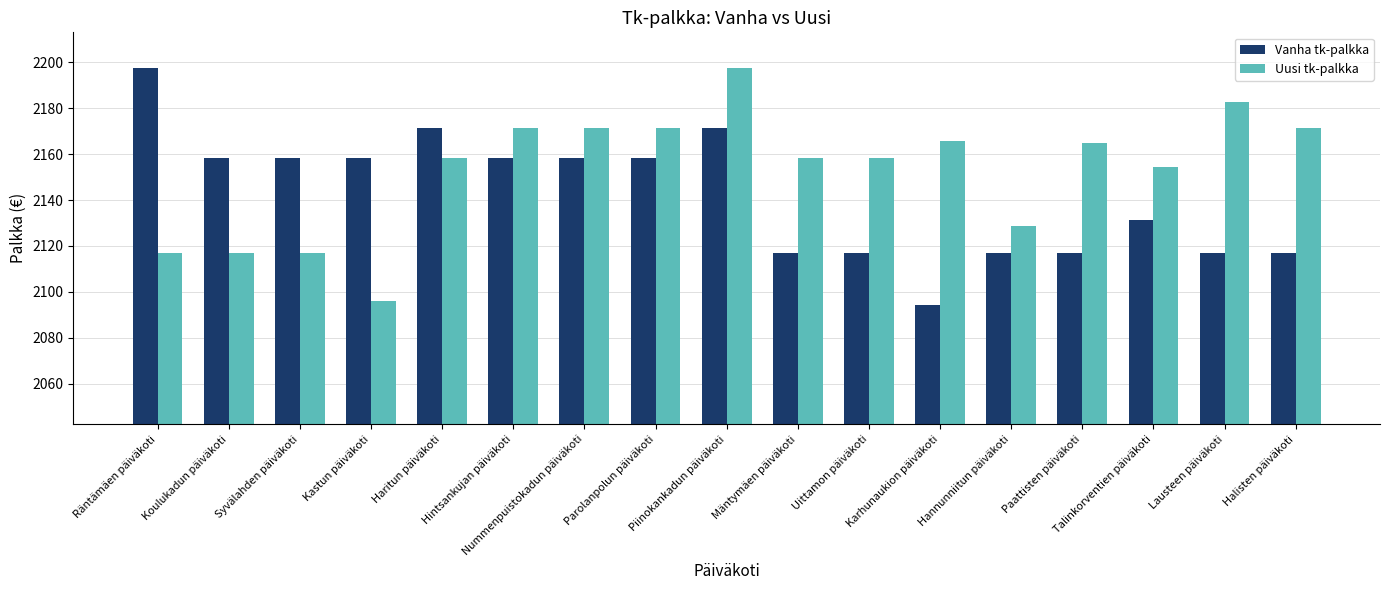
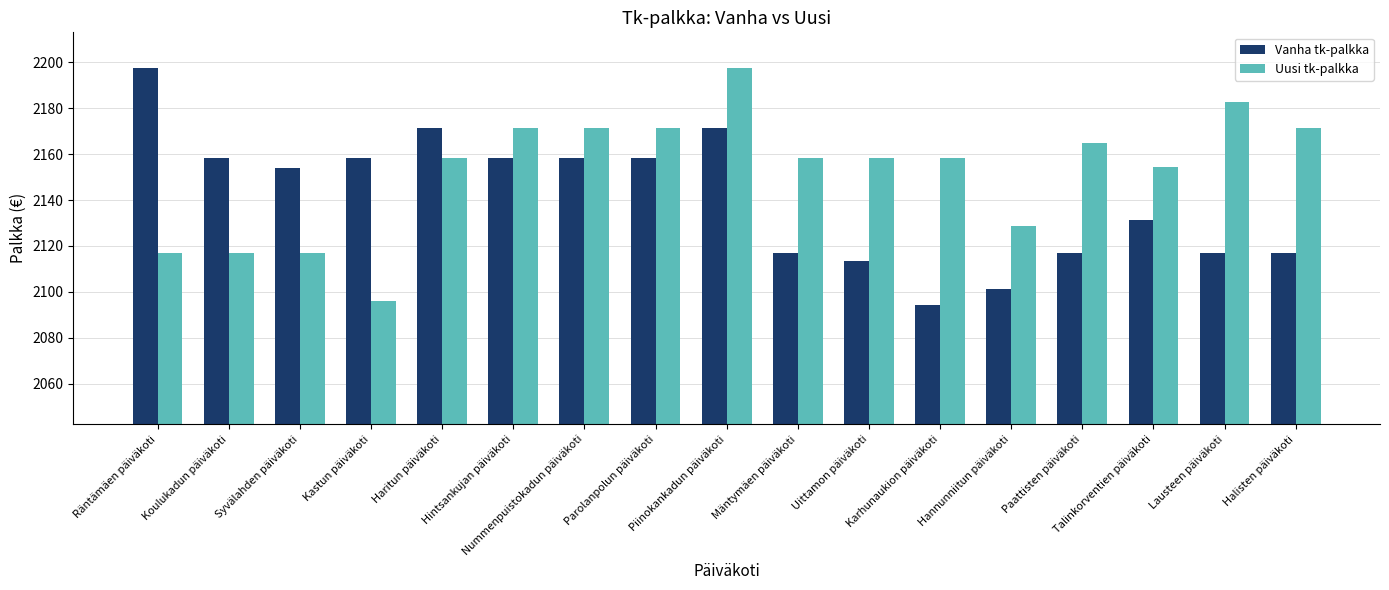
  {
    "Vanha tk-palkka": {
      "Räntämäen päiväkoti": 2197,
      "Koulukadun päiväkoti": 2158,
-     "Syvälahden päiväkoti": 2158,
+     "Syvälahden päiväkoti": 2154,
      "Kastun päiväkoti": 2158,
      "Haritun päiväkoti": 2171,
      "Hintsankujan päiväkoti": 2158,
      "Nummenpuistokadun päiväkoti": 2158,
      "Parolanpolun päiväkoti": 2158,
      "Piinokankadun päiväkoti": 2171,
      "Mäntymäen päiväkoti": 2117,
-     "Uittamon päiväkoti": 2117,
+     "Uittamon päiväkoti": 2113,
      "Karhunaukion päiväkoti": 2094,
-     "Hannunniitun päiväkoti": 2117,
+     "Hannunniitun päiväkoti": 2101,
      "Paattisten päiväkoti": 2117,
      "Talinkorventien päiväkoti": 2131,
      "Lausteen päiväkoti": 2117,
      "Halisten päiväkoti": 2117
    },
    "Uusi tk-palkka": {
      "Räntämäen päiväkoti": 2117,
      "Koulukadun päiväkoti": 2117,
      "Syvälahden päiväkoti": 2117,
      "Kastun päiväkoti": 2096,
      "Haritun päiväkoti": 2158,
      "Hintsankujan päiväkoti": 2171,
      "Nummenpuistokadun päiväkoti": 2171,
      "Parolanpolun päiväkoti": 2171,
      "Piinokankadun päiväkoti": 2197,
      "Mäntymäen päiväkoti": 2158,
      "Uittamon päiväkoti": 2158,
-     "Karhunaukion päiväkoti": 2166,
+     "Karhunaukion päiväkoti": 2158,
      "Hannunniitun päiväkoti": 2129,
      "Paattisten päiväkoti": 2165,
      "Talinkorventien päiväkoti": 2155,
      "Lausteen päiväkoti": 2183,
      "Halisten päiväkoti": 2171
    }
  }
